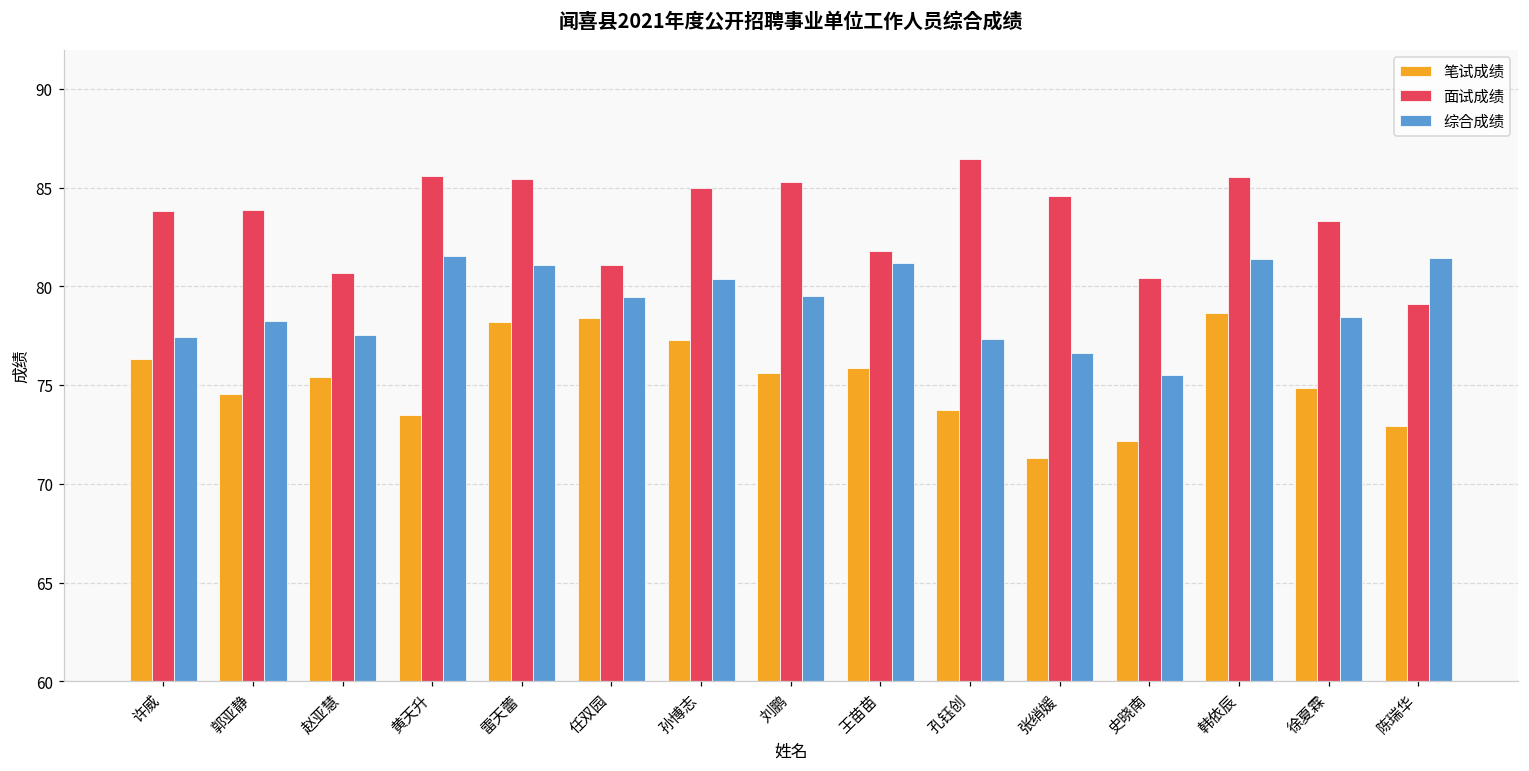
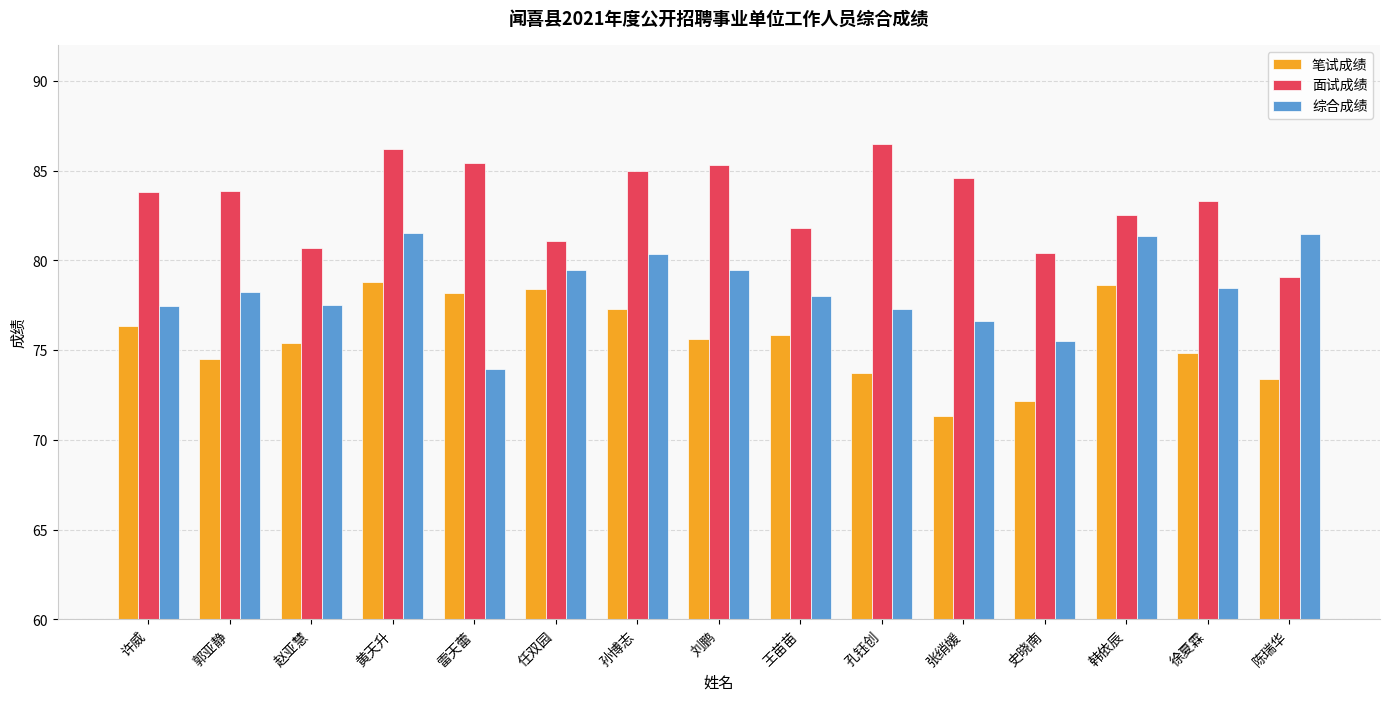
  {
    "笔试成绩": {
      "许威": 76.3,
      "郭亚静": 74.5,
      "赵亚慧": 75.4,
-     "黄天升": 73.5,
+     "黄天升": 78.8,
      "雷天蕾": 78.2,
      "任双园": 78.4,
      "孙博志": 77.3,
      "刘鹏": 75.6,
      "王苗苗": 75.9,
      "孔钰创": 73.8,
      "张绡媛": 71.3,
      "史晓南": 72.2,
      "韩依辰": 78.6,
      "徐夏霖": 74.9,
-     "陈瑞华": 72.9
+     "陈瑞华": 73.4
    },
    "面试成绩": {
      "许威": 83.8,
      "郭亚静": 83.9,
      "赵亚慧": 80.7,
-     "黄天升": 85.6,
+     "黄天升": 86.2,
      "雷天蕾": 85.4,
      "任双园": 81.1,
      "孙博志": 85.0,
      "刘鹏": 85.3,
      "王苗苗": 81.8,
      "孔钰创": 86.5,
      "张绡媛": 84.6,
      "史晓南": 80.4,
-     "韩依辰": 85.5,
+     "韩依辰": 82.5,
      "徐夏霖": 83.3,
      "陈瑞华": 79.1
    },
    "综合成绩": {
      "许威": 77.5,
      "郭亚静": 78.3,
      "赵亚慧": 77.5,
      "黄天升": 81.5,
-     "雷天蕾": 81.1,
+     "雷天蕾": 73.9,
      "任双园": 79.5,
      "孙博志": 80.4,
      "刘鹏": 79.5,
-     "王苗苗": 81.2,
+     "王苗苗": 78.0,
      "孔钰创": 77.3,
      "张绡媛": 76.6,
      "史晓南": 75.5,
      "韩依辰": 81.4,
      "徐夏霖": 78.5,
      "陈瑞华": 81.5
    }
  }
